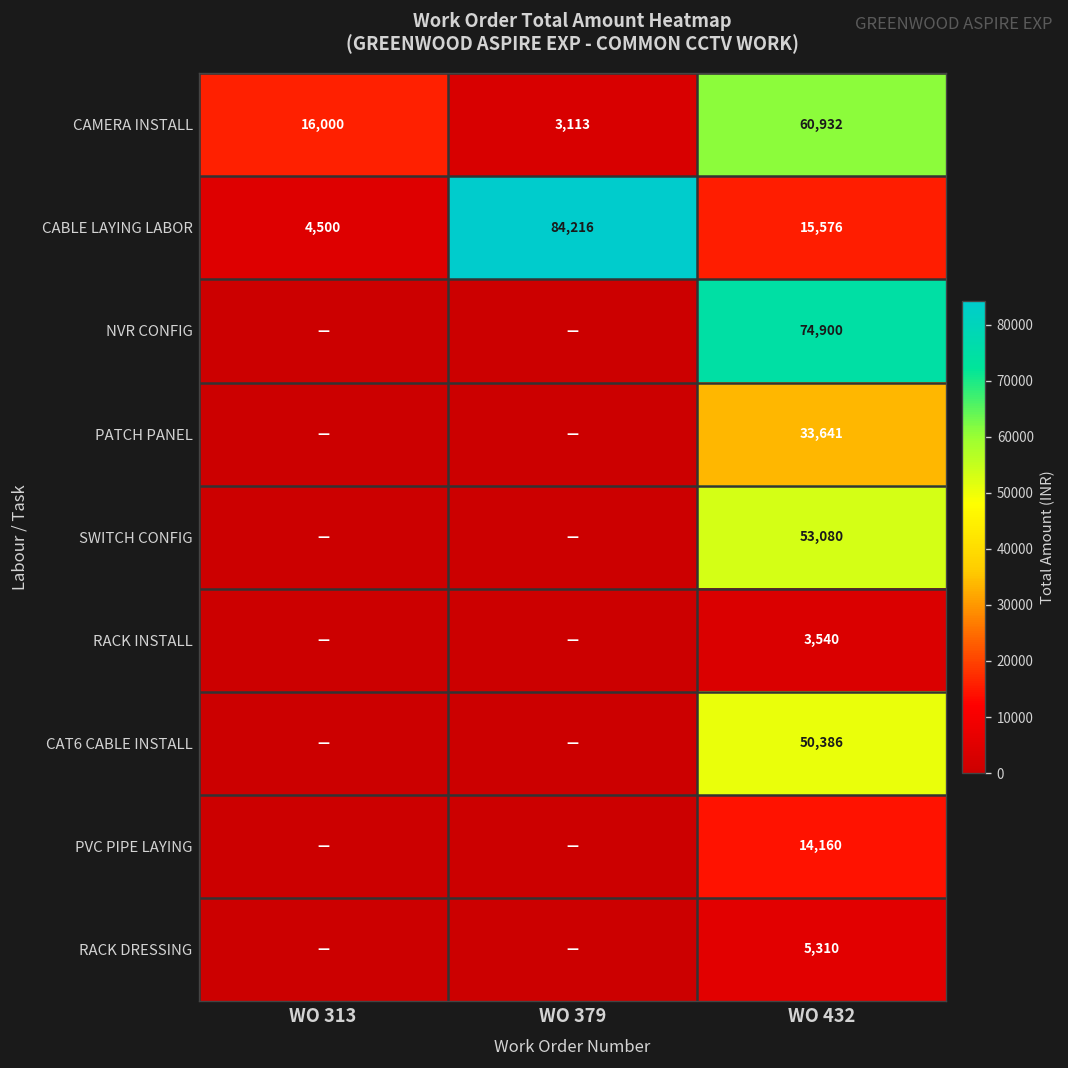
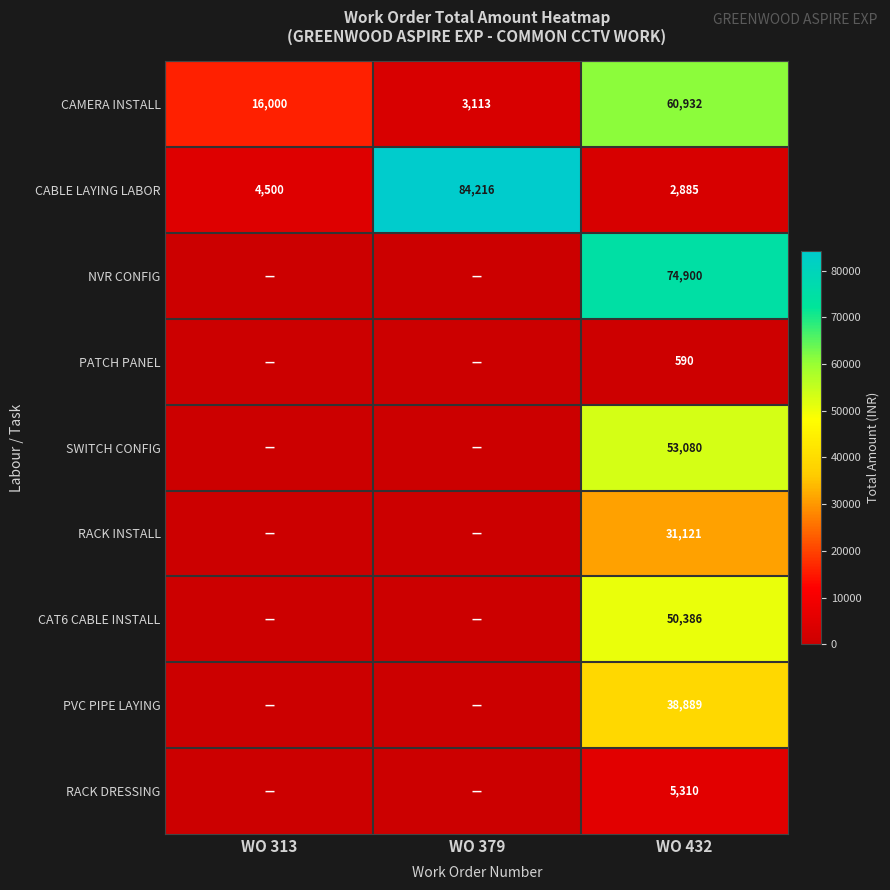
  {
    "CAMERA INSTALL": {
      "WO 313": "16,000",
      "WO 379": "3,113",
      "WO 432": "60,932"
    },
    "CABLE LAYING LABOR": {
      "WO 313": "4,500",
      "WO 379": "84,216",
-     "WO 432": "15,576"
+     "WO 432": "2,885"
    },
    "NVR CONFIG": {
      "WO 432": "74,900"
    },
    "PATCH PANEL": {
-     "WO 432": "33,641"
+     "WO 432": "590"
    },
    "SWITCH CONFIG": {
      "WO 432": "53,080"
    },
    "RACK INSTALL": {
-     "WO 432": "3,540"
+     "WO 432": "31,121"
    },
    "CAT6 CABLE INSTALL": {
      "WO 432": "50,386"
    },
    "PVC PIPE LAYING": {
-     "WO 432": "14,160"
+     "WO 432": "38,889"
    },
    "RACK DRESSING": {
      "WO 432": "5,310"
    }
  }
